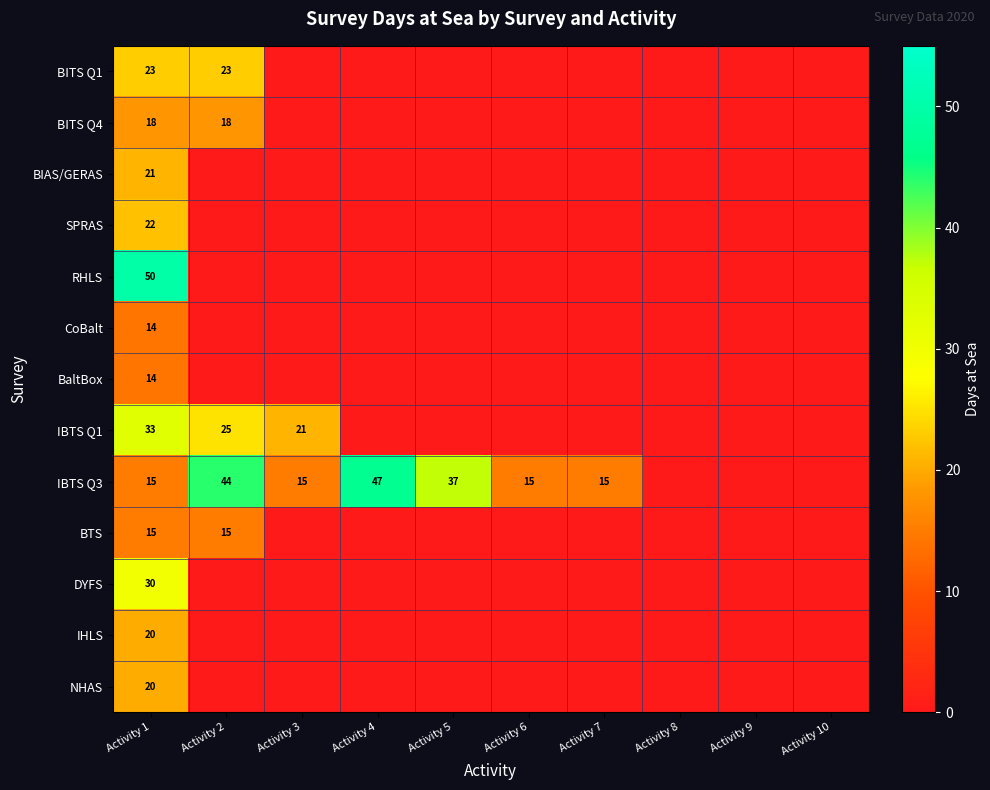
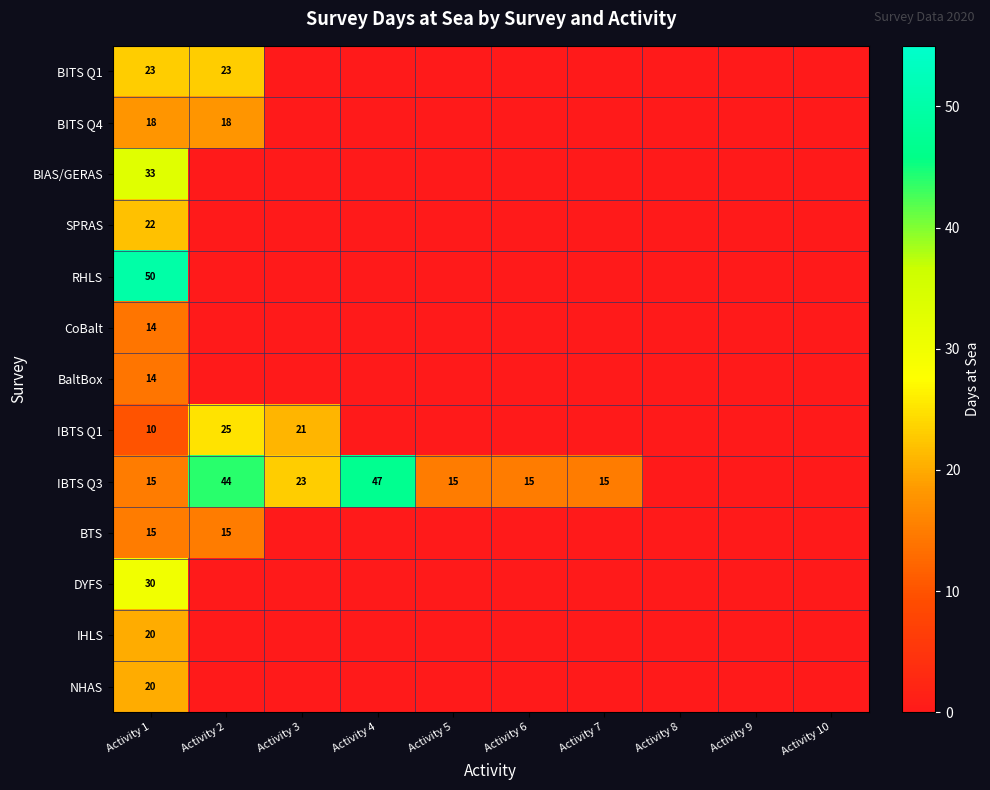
  {
    "BITS Q1": {
      "Activity 1": 23,
      "Activity 2": 23
    },
    "BITS Q4": {
      "Activity 1": 18,
      "Activity 2": 18
    },
    "BIAS/GERAS": {
-     "Activity 1": 21
+     "Activity 1": 33
    },
    "SPRAS": {
      "Activity 1": 22
    },
    "RHLS": {
      "Activity 1": 50
    },
    "CoBalt": {
      "Activity 1": 14
    },
    "BaltBox": {
      "Activity 1": 14
    },
    "IBTS Q1": {
-     "Activity 1": 33,
+     "Activity 1": 10,
      "Activity 2": 25,
      "Activity 3": 21
    },
    "IBTS Q3": {
      "Activity 1": 15,
      "Activity 2": 44,
-     "Activity 3": 15,
+     "Activity 3": 23,
      "Activity 4": 47,
-     "Activity 5": 37,
+     "Activity 5": 15,
      "Activity 6": 15,
      "Activity 7": 15
    },
    "BTS": {
      "Activity 1": 15,
      "Activity 2": 15
    },
    "DYFS": {
      "Activity 1": 30
    },
    "IHLS": {
      "Activity 1": 20
    },
    "NHAS": {
      "Activity 1": 20
    }
  }
